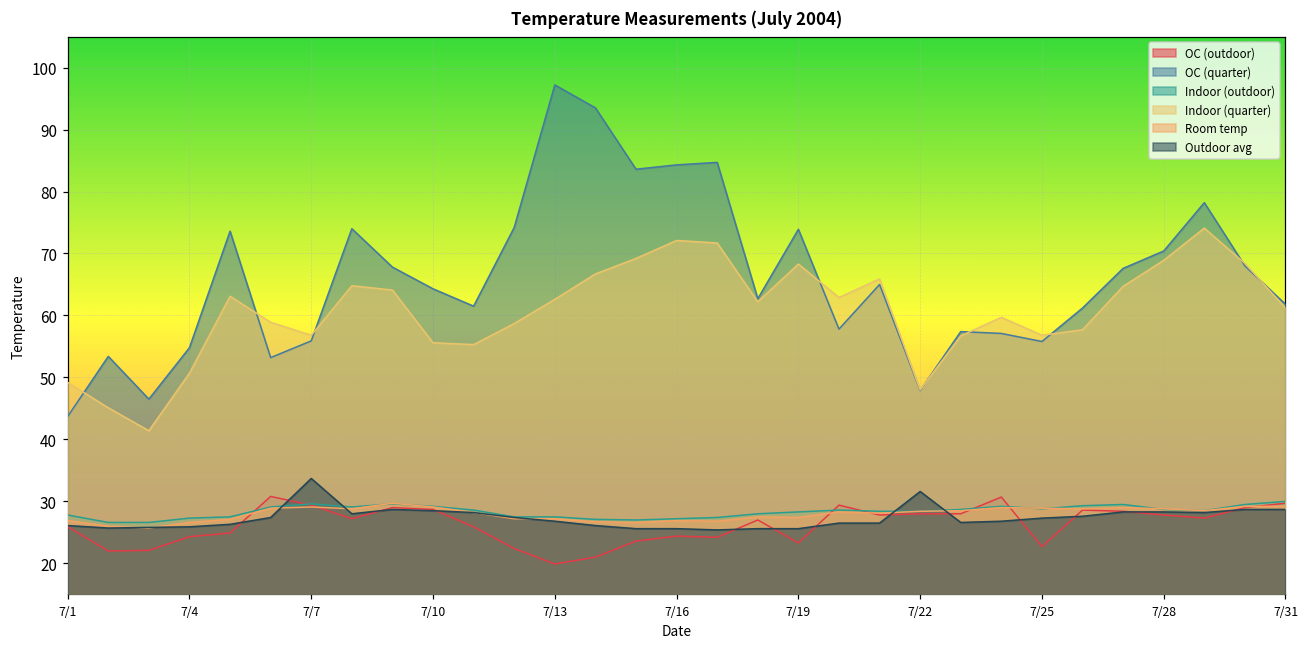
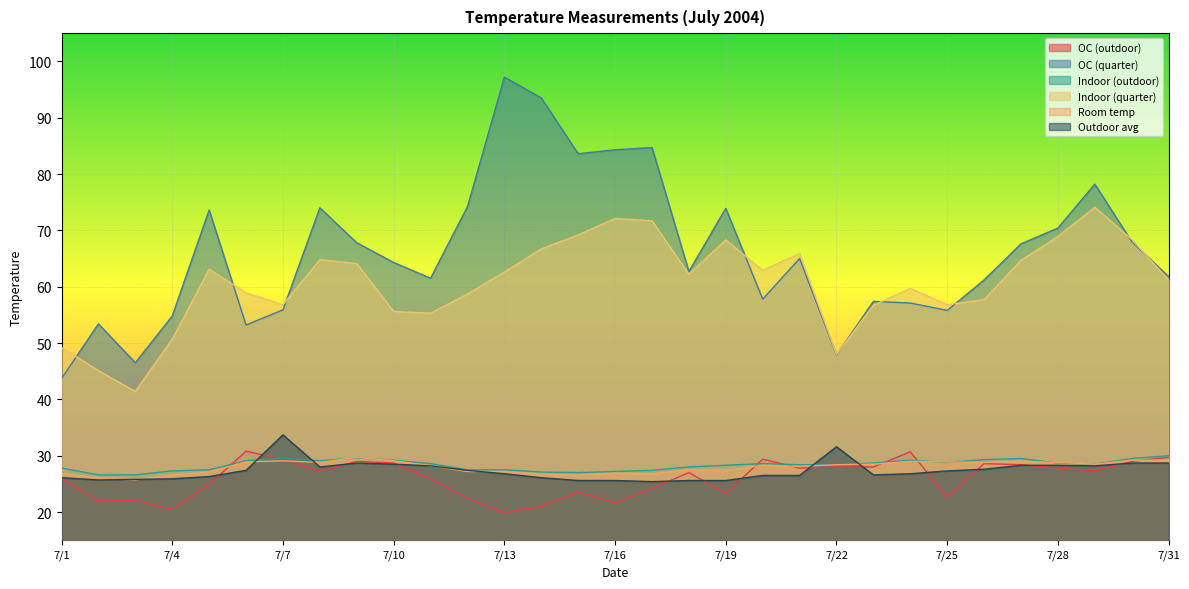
  {
    "OC (outdoor)": {
-     "7/4": 24,
+     "7/4": 21,
      "7/13": 20,
-     "7/16": 24,
+     "7/16": 22,
      "7/19": 23,
      "7/25": 23,
      "7/28": 28
    },
    "Outdoor avg": {
      "7/4": 26,
      "7/7": 34,
      "7/16": 26,
      "7/19": 26,
      "7/22": 32,
      "7/25": 27,
      "7/31": 29
    }
  }
